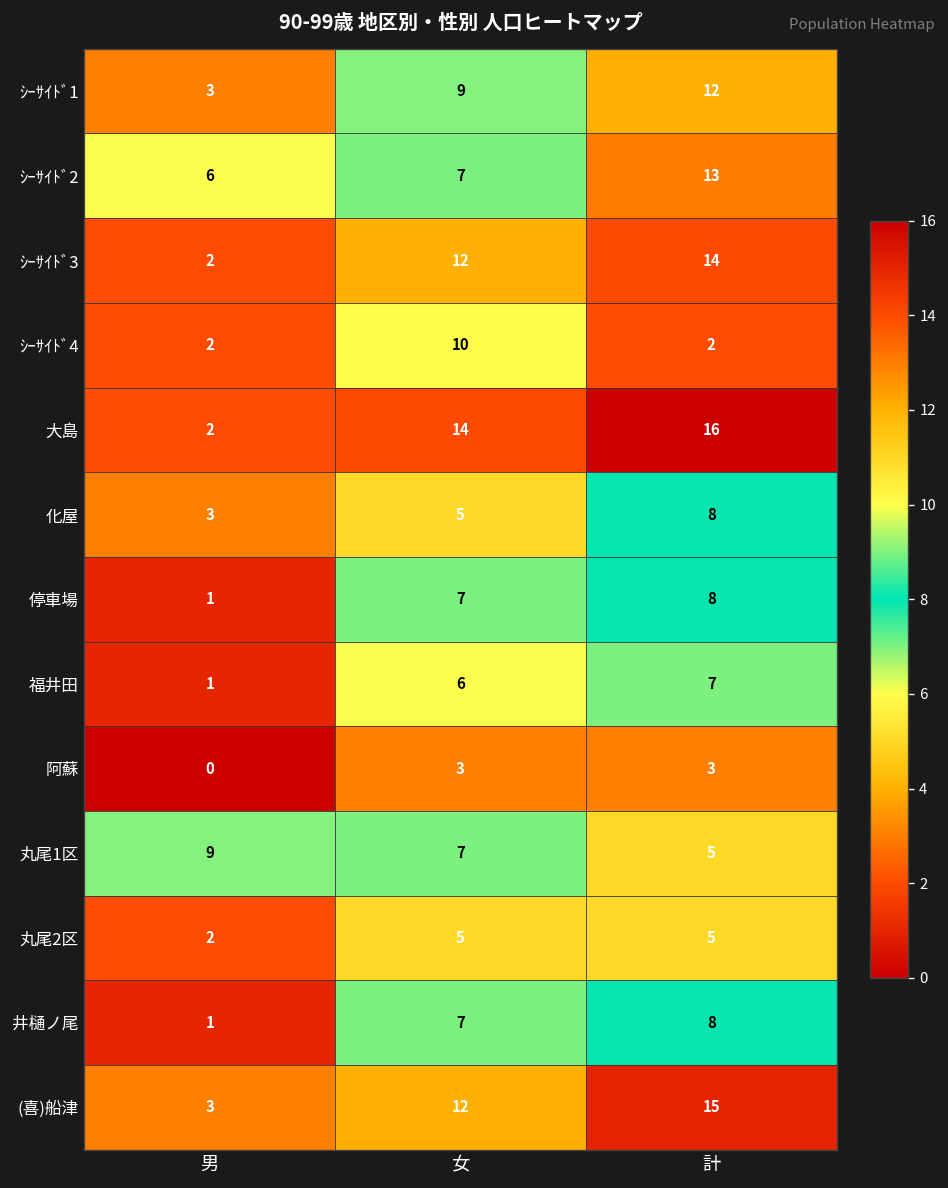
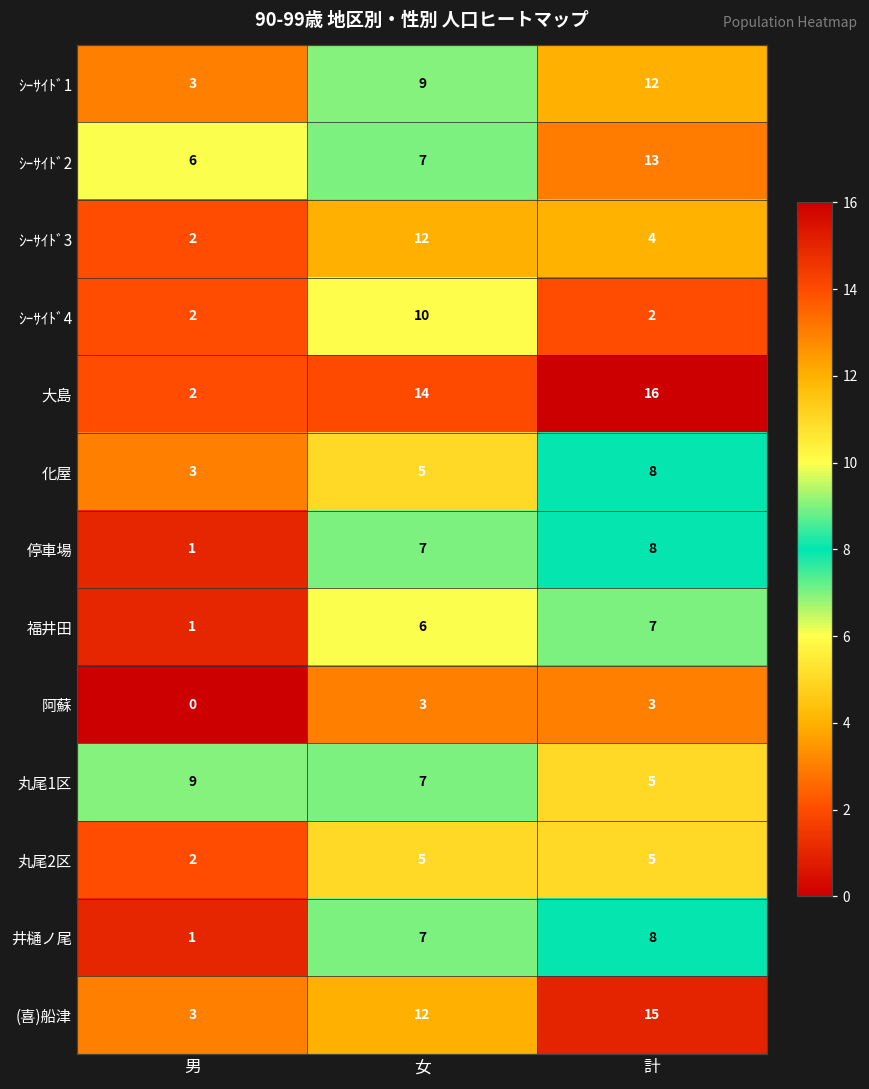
  {
    "ｼｰｻｲﾄﾞ1": {
      "男": 3,
      "女": 9,
      "計": 12
    },
    "ｼｰｻｲﾄﾞ2": {
      "男": 6,
      "女": 7,
      "計": 13
    },
    "ｼｰｻｲﾄﾞ3": {
      "男": 2,
      "女": 12,
-     "計": 14
+     "計": 4
    },
    "ｼｰｻｲﾄﾞ4": {
      "男": 2,
      "女": 10,
      "計": 2
    },
    "大島": {
      "男": 2,
      "女": 14,
      "計": 16
    },
    "化屋": {
      "男": 3,
      "女": 5,
      "計": 8
    },
    "停車場": {
      "男": 1,
      "女": 7,
      "計": 8
    },
    "福井田": {
      "男": 1,
      "女": 6,
      "計": 7
    },
    "阿蘇": {
      "男": 0,
      "女": 3,
      "計": 3
    },
    "丸尾1区": {
      "男": 9,
      "女": 7,
      "計": 5
    },
    "丸尾2区": {
      "男": 2,
      "女": 5,
      "計": 5
    },
    "井樋ノ尾": {
      "男": 1,
      "女": 7,
      "計": 8
    },
    "(喜)船津": {
      "男": 3,
      "女": 12,
      "計": 15
    }
  }
